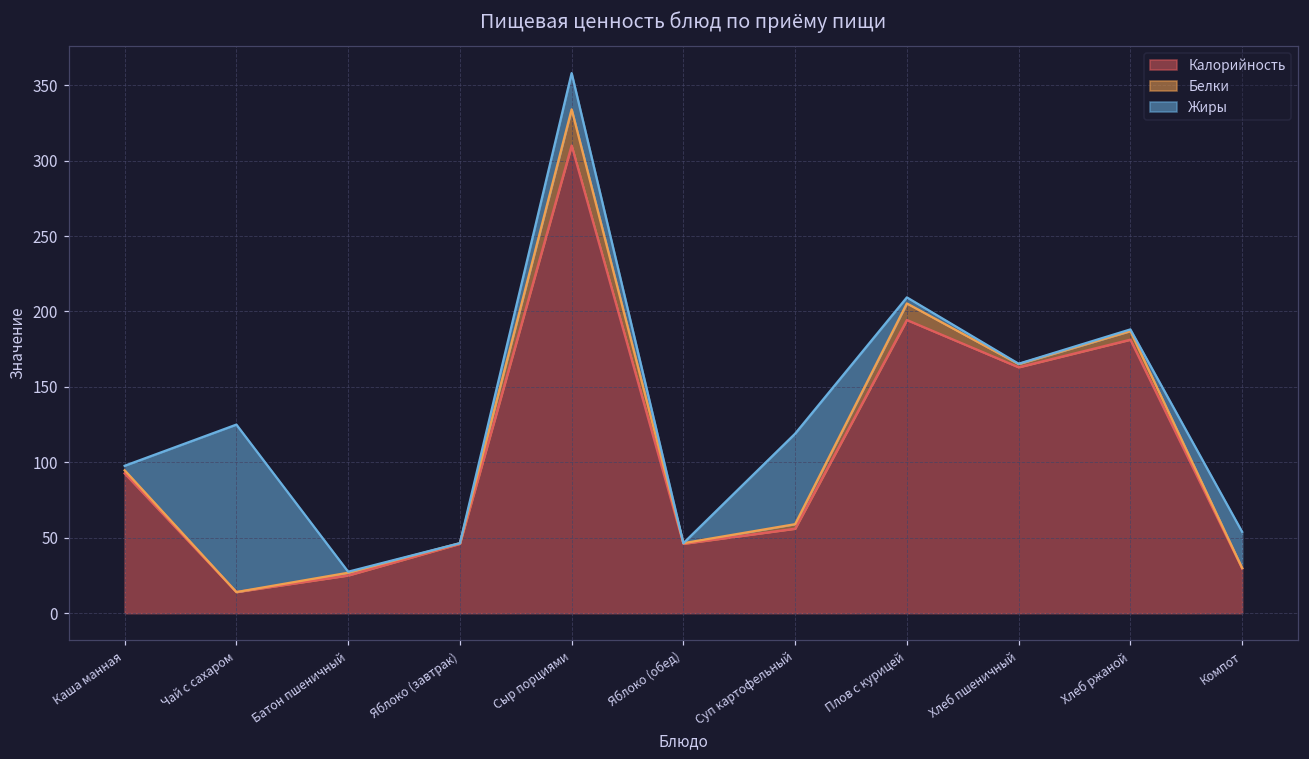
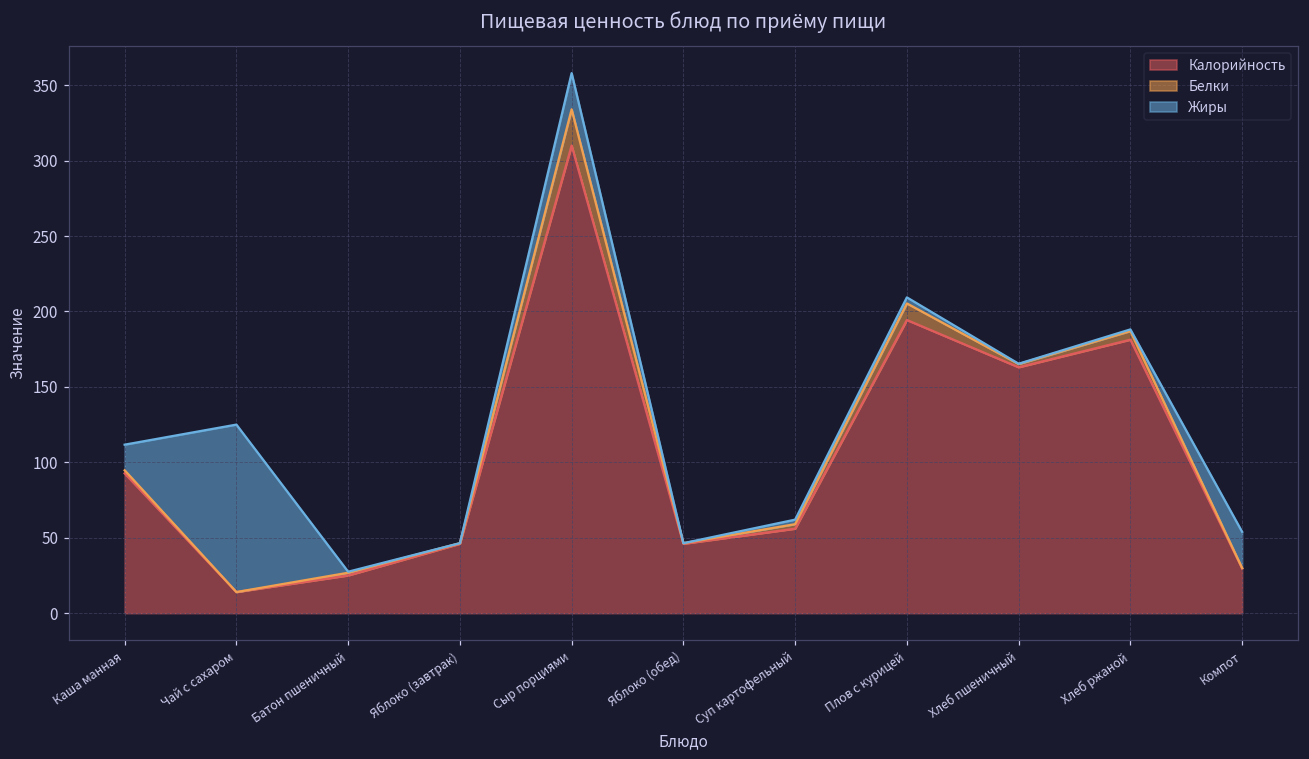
  {
    "Жиры": {
-     "Каша манная": 3,
+     "Каша манная": 17,
      "Чай с сахаром": 111,
      "Сыр порциями": 24,
-     "Суп картофельный": 60,
+     "Суп картофельный": 3,
      "Плов с курицей": 4,
      "Компот": 24
    }
  }
